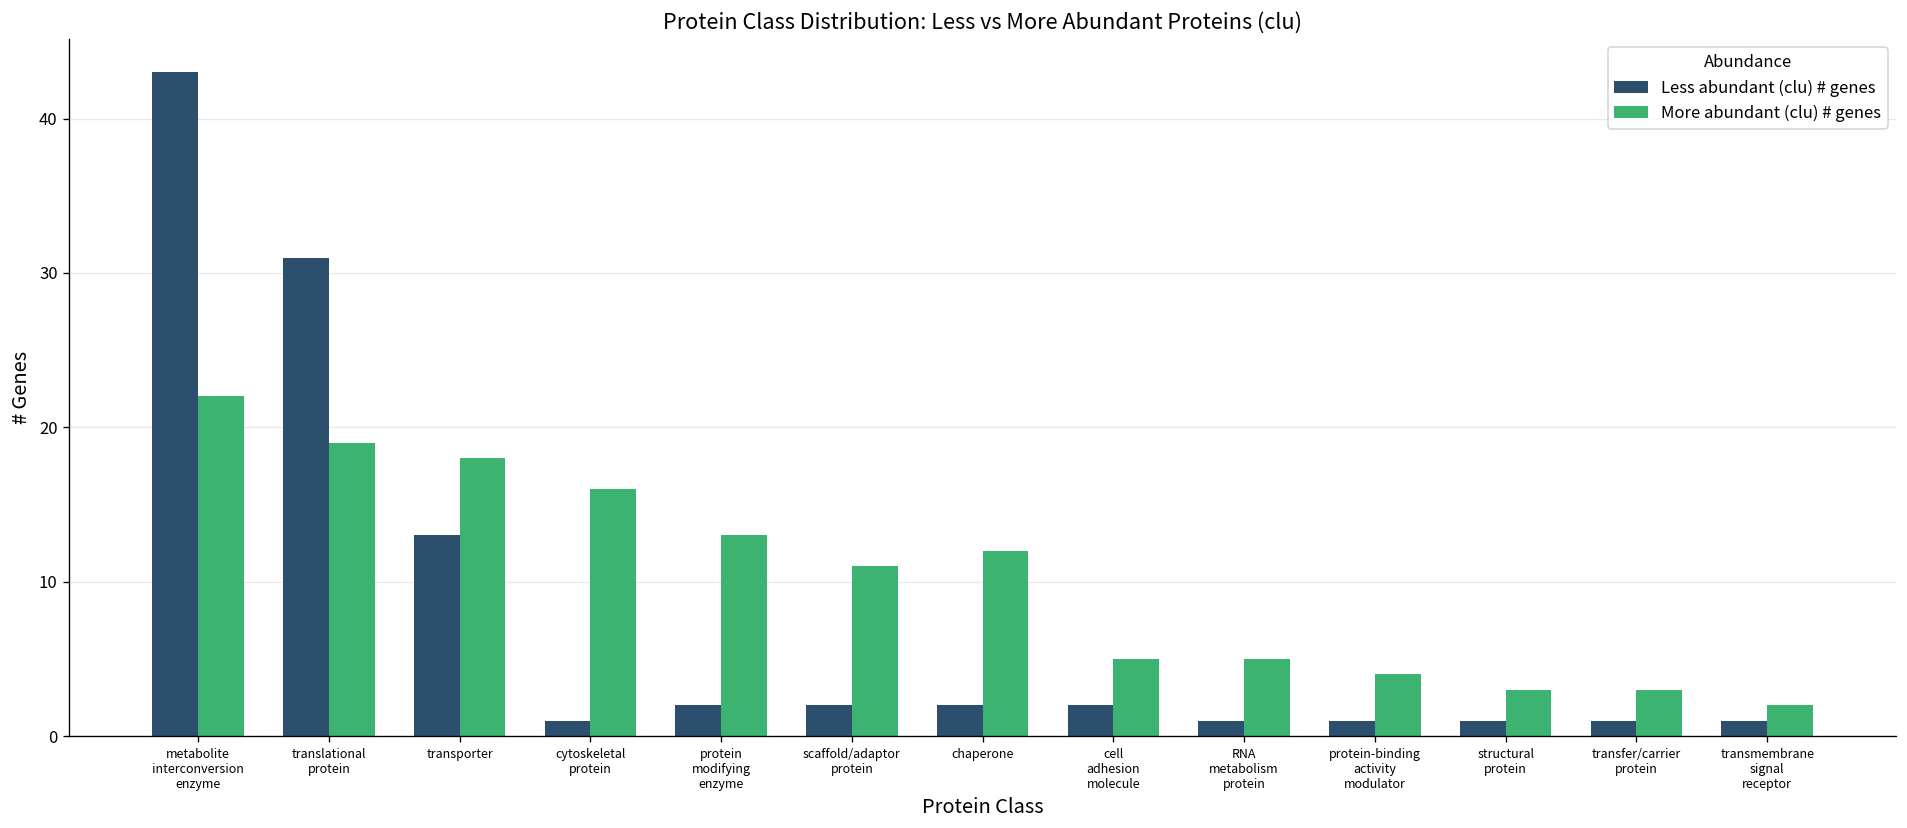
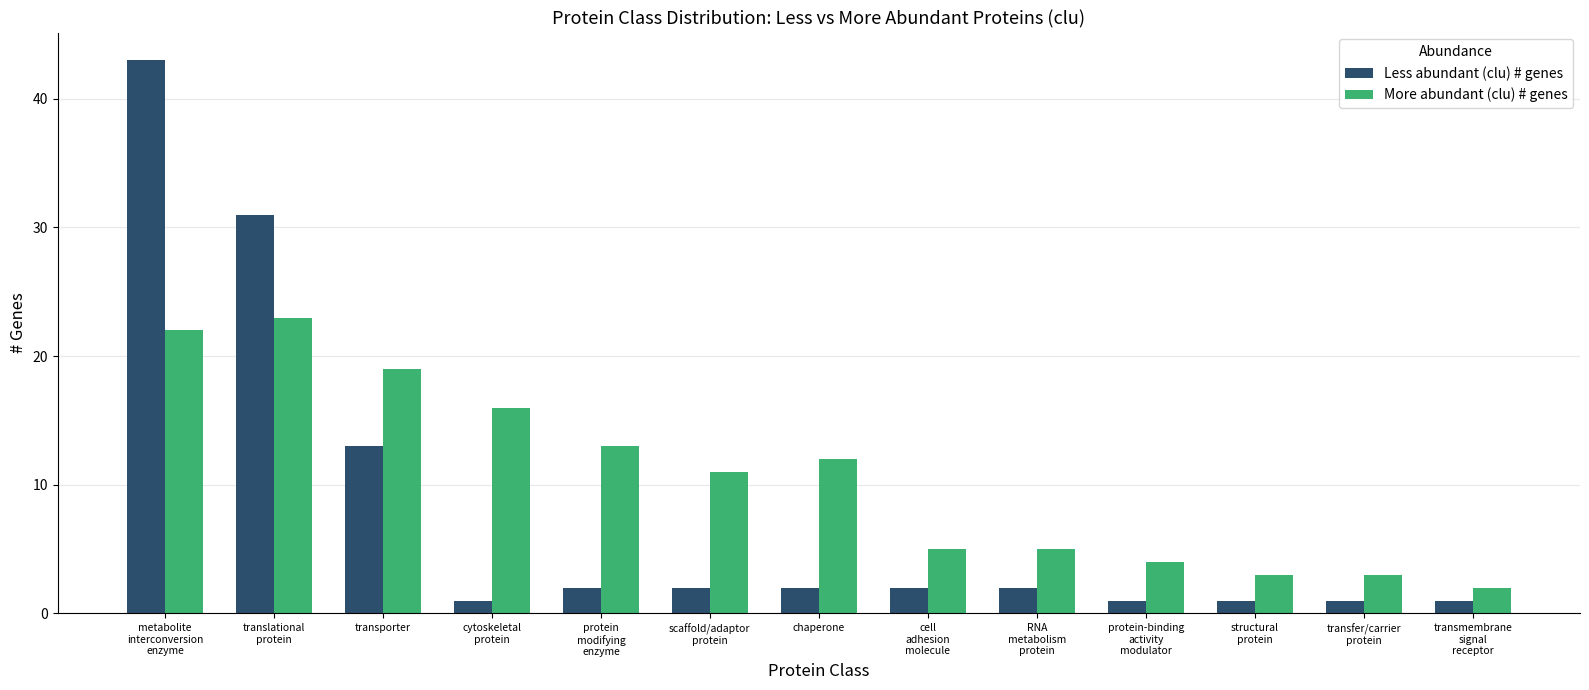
  {
    "Less abundant (clu) # genes": {
      "metabolite interconversion enzyme": 43,
      "translational protein": 31,
      "transporter": 13,
      "cytoskeletal protein": 1,
      "protein modifying enzyme": 2,
      "scaffold/adaptor protein": 2,
      "chaperone": 2,
      "cell adhesion molecule": 2,
-     "RNA metabolism protein": 1,
+     "RNA metabolism protein": 2,
      "protein-binding activity modulator": 1,
      "structural protein": 1,
      "transfer/carrier protein": 1,
      "transmembrane signal receptor": 1
    },
    "More abundant (clu) # genes": {
      "metabolite interconversion enzyme": 22,
-     "translational protein": 19,
-     "transporter": 18,
+     "translational protein": 23,
+     "transporter": 19,
      "cytoskeletal protein": 16,
      "protein modifying enzyme": 13,
      "scaffold/adaptor protein": 11,
      "chaperone": 12,
      "cell adhesion molecule": 5,
      "RNA metabolism protein": 5,
      "protein-binding activity modulator": 4,
      "structural protein": 3,
      "transfer/carrier protein": 3,
      "transmembrane signal receptor": 2
    }
  }
